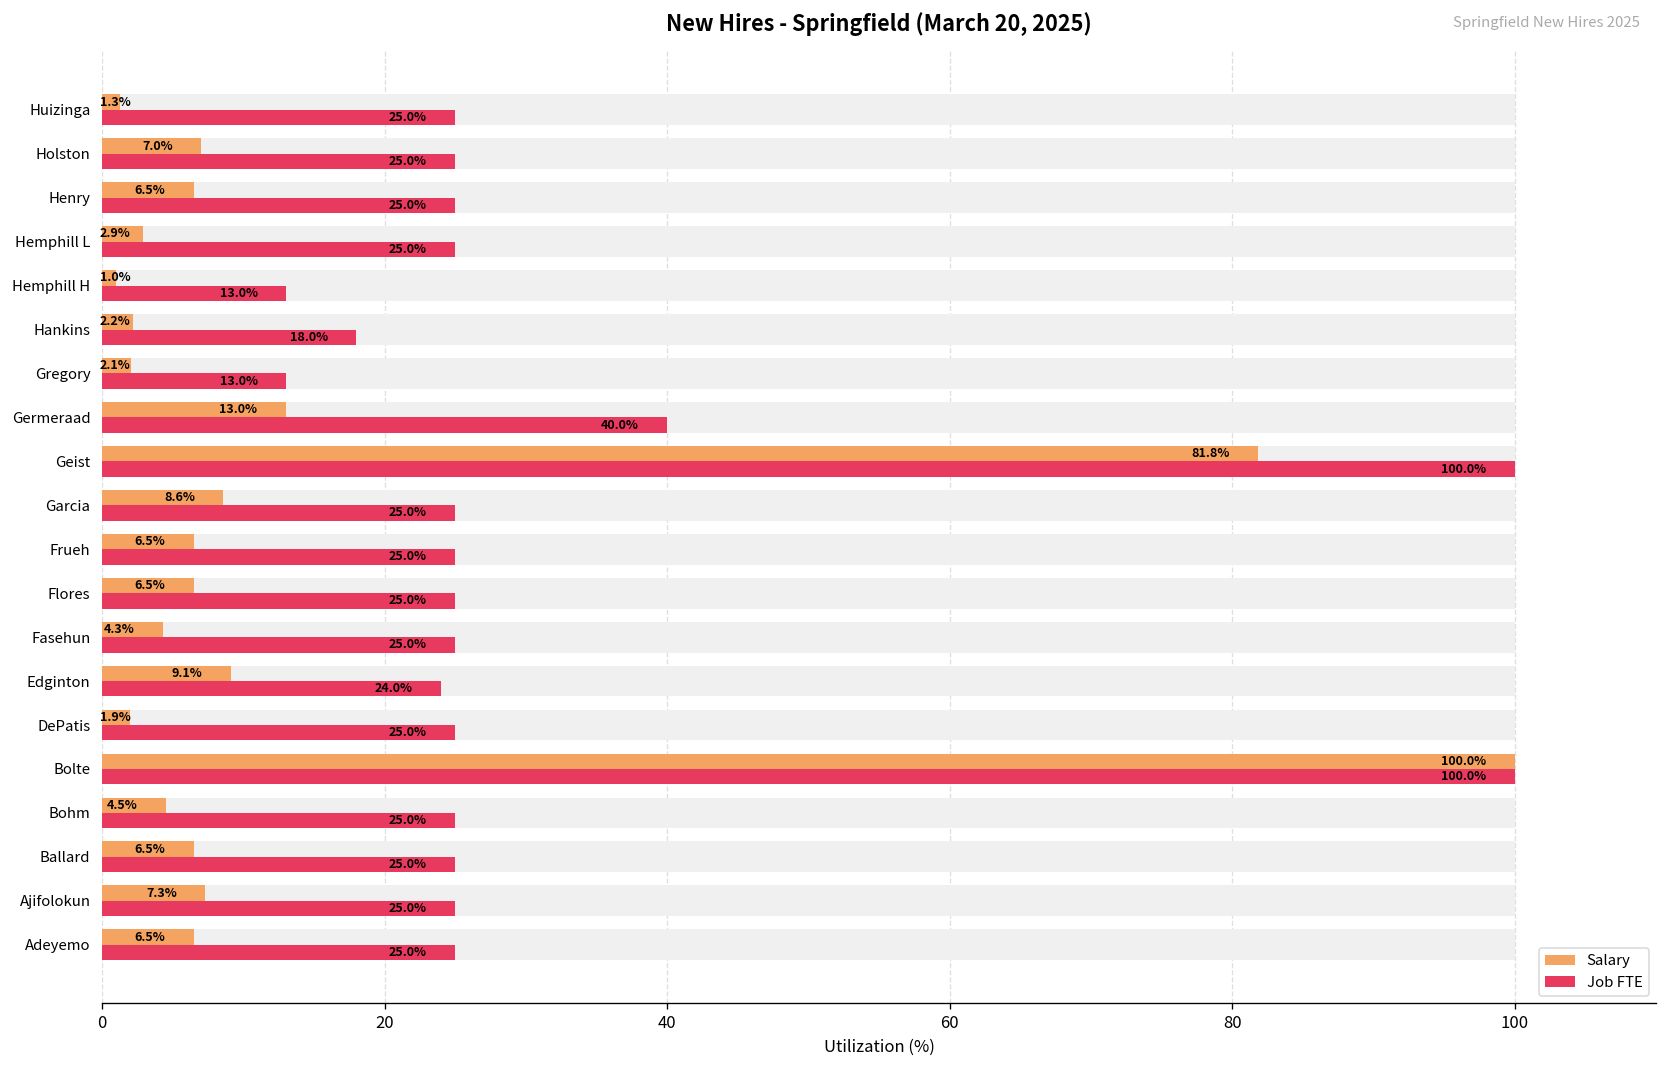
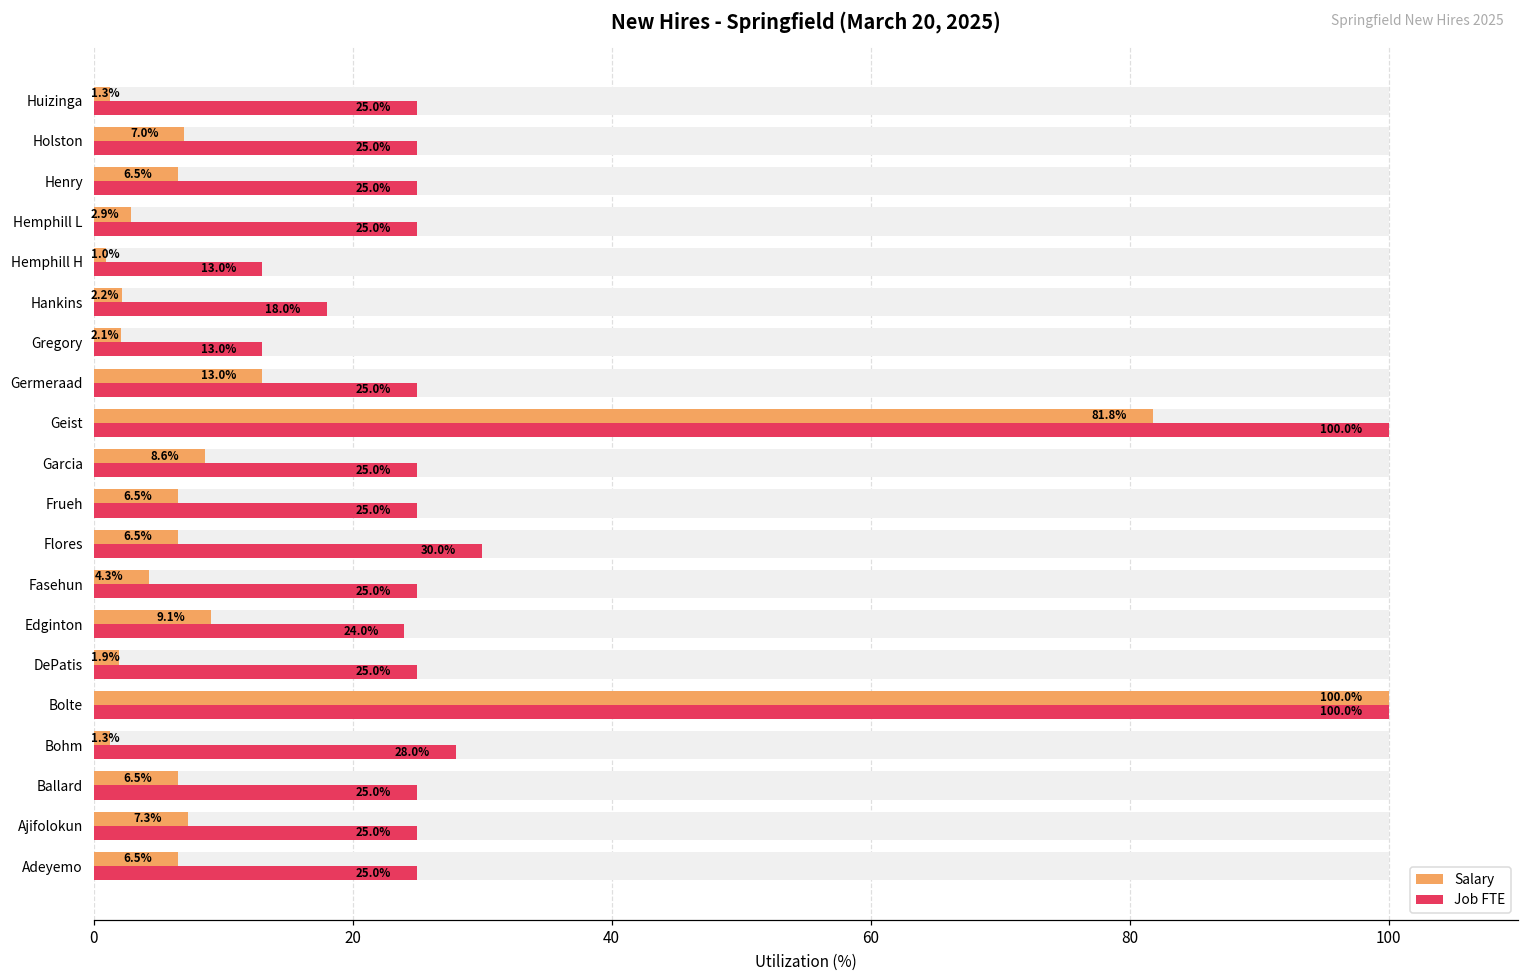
  {
    "Salary": {
      "Bolte": "100.0%",
-     "Bohm": "4.5%"
+     "Bohm": "1.3%"
    },
    "Job FTE": {
-     "Germeraad": "40.0%",
+     "Germeraad": "25.0%",
      "Geist": "100.0%",
-     "Flores": "25.0%",
+     "Flores": "30.0%",
      "Bolte": "100.0%",
-     "Bohm": "25.0%"
+     "Bohm": "28.0%"
    }
  }
